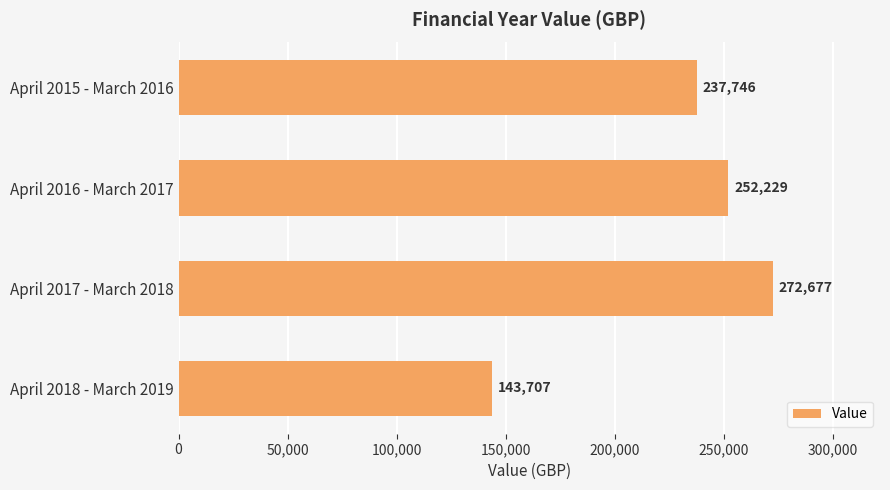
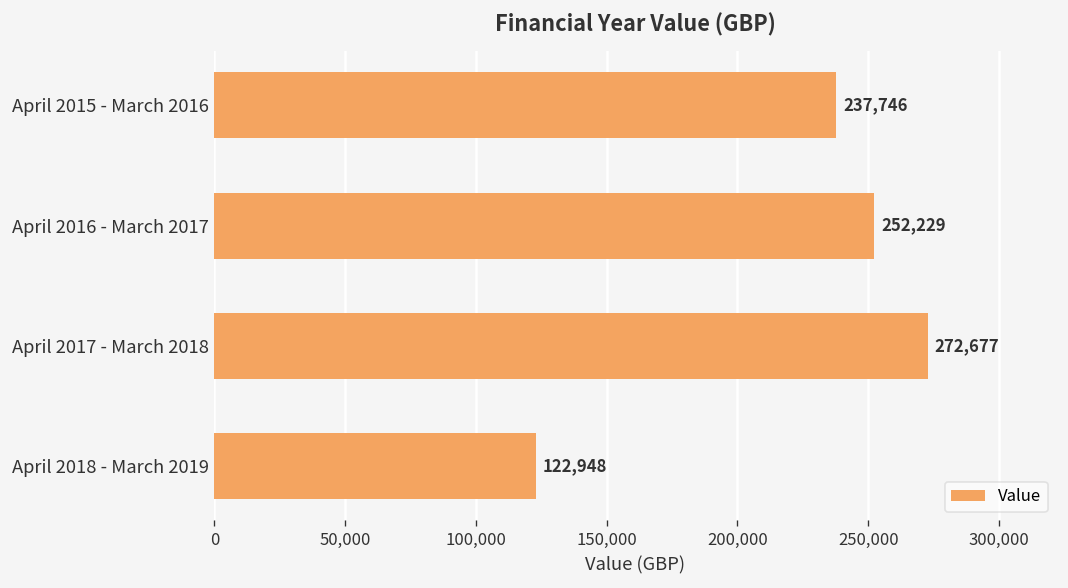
  {
    "April 2015 - March 2016": "237,746",
    "April 2016 - March 2017": "252,229",
    "April 2017 - March 2018": "272,677",
-   "April 2018 - March 2019": "143,707"
+   "April 2018 - March 2019": "122,948"
  }
